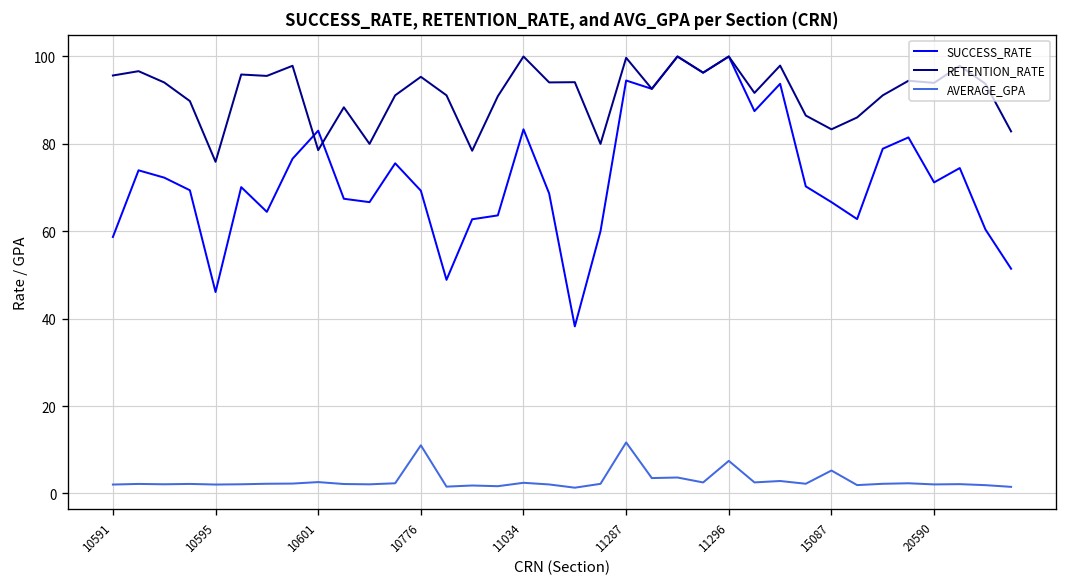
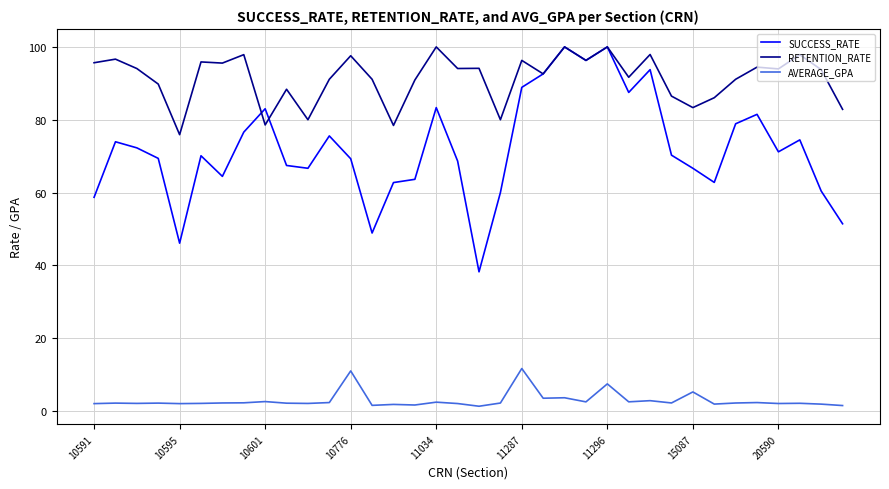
  {
    "SUCCESS_RATE": {
      "10591": 59,
      "10595": 46,
      "10601": 83,
      "10776": 69,
      "11034": 83,
-     "11287": 95,
+     "11287": 89,
      "15087": 67,
      "20590": 71
    },
    "RETENTION_RATE": {
      "10591": 96,
      "10595": 76,
      "10601": 79,
-     "10776": 95,
+     "10776": 98,
      "11034": 100,
-     "11287": 100,
+     "11287": 96,
      "15087": 83
    },
    "AVERAGE_GPA": {
      "10591": 2,
      "10595": 2,
      "10601": 3,
      "10776": 11,
      "11034": 2,
      "11287": 12,
      "11296": 7,
      "15087": 5,
      "20590": 2
    }
  }
